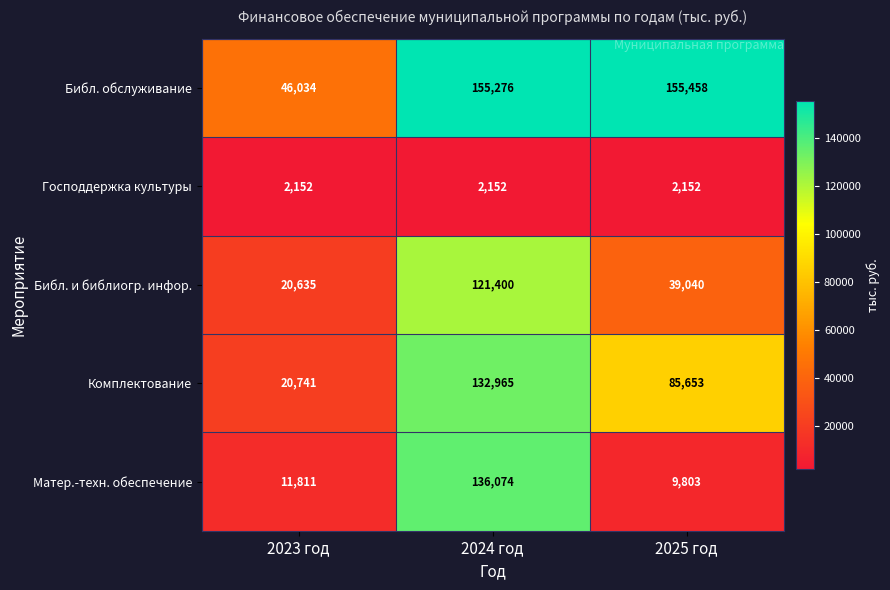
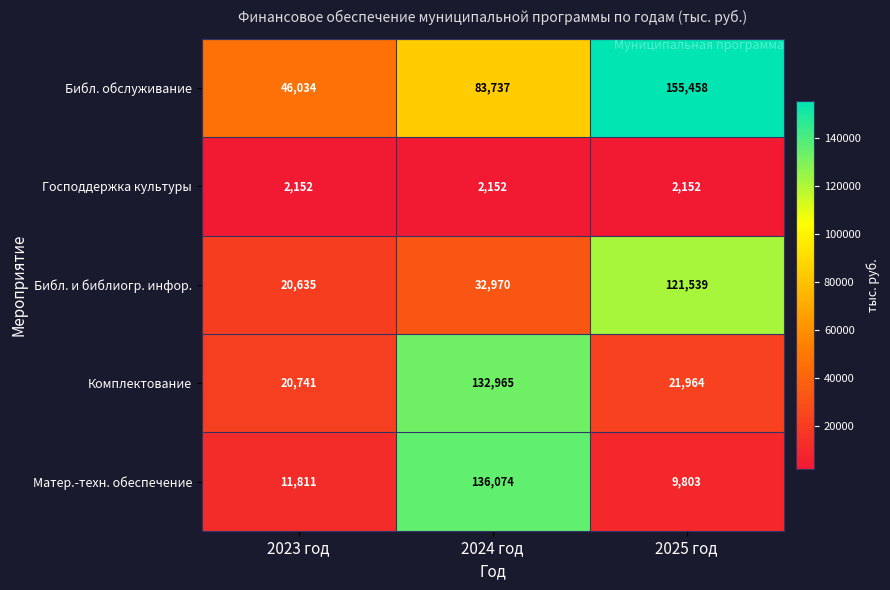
  {
    "Библ. обслуживание": {
      "2023 год": "46,034",
-     "2024 год": "155,276"
+     "2024 год": "83,737"
    },
    "Господдержка культуры": {
      "2023 год": "2,152",
      "2024 год": "2,152",
      "2025 год": "2,152"
    },
    "Библ. и библиогр. инфор.": {
      "2023 год": "20,635",
-     "2024 год": "121,400",
-     "2025 год": "39,040"
+     "2024 год": "32,970",
+     "2025 год": "121,539"
    },
    "Комплектование": {
      "2023 год": "20,741",
      "2024 год": "132,965",
-     "2025 год": "85,653"
+     "2025 год": "21,964"
    },
    "Матер.-техн. обеспечение": {
      "2023 год": "11,811",
      "2024 год": "136,074",
      "2025 год": "9,803"
    }
  }
